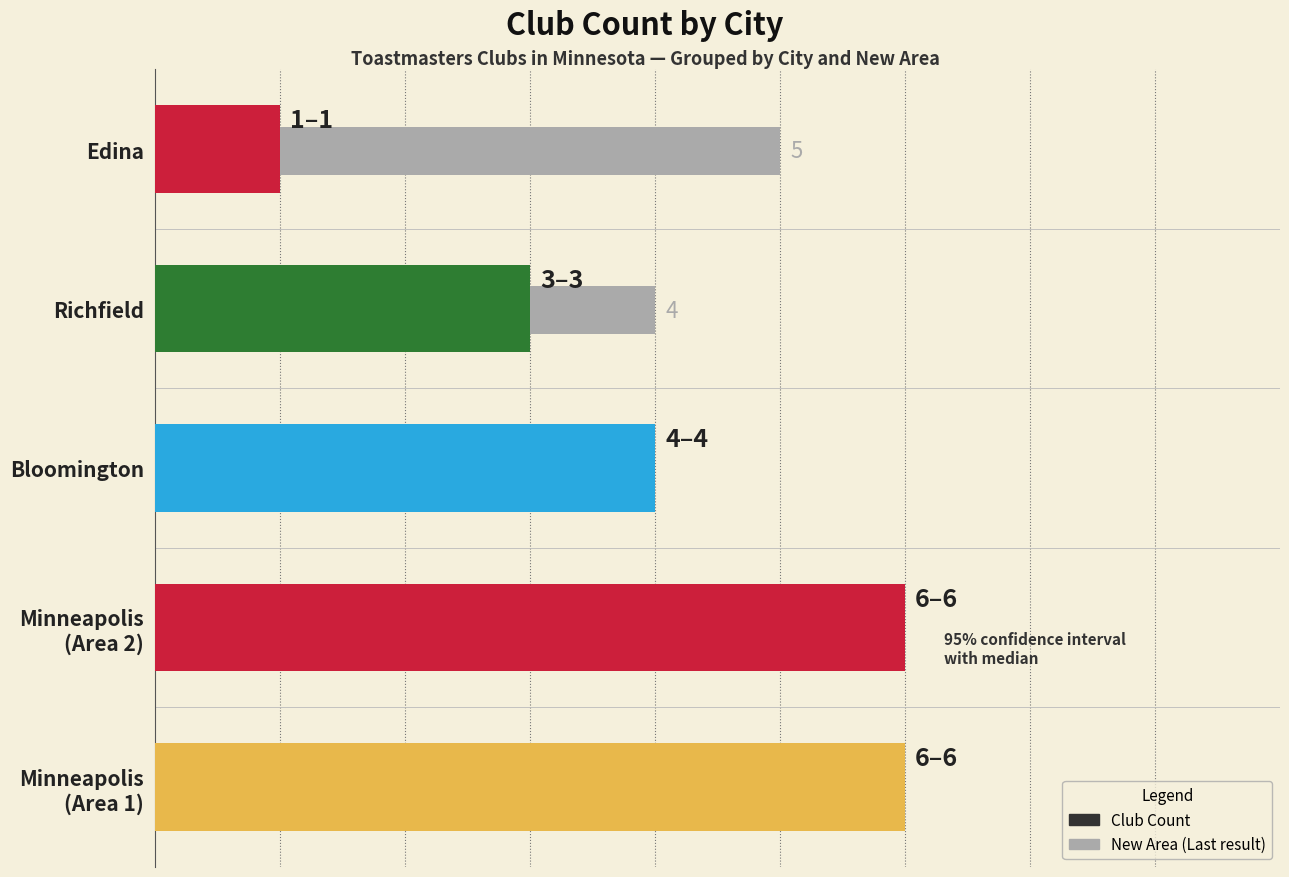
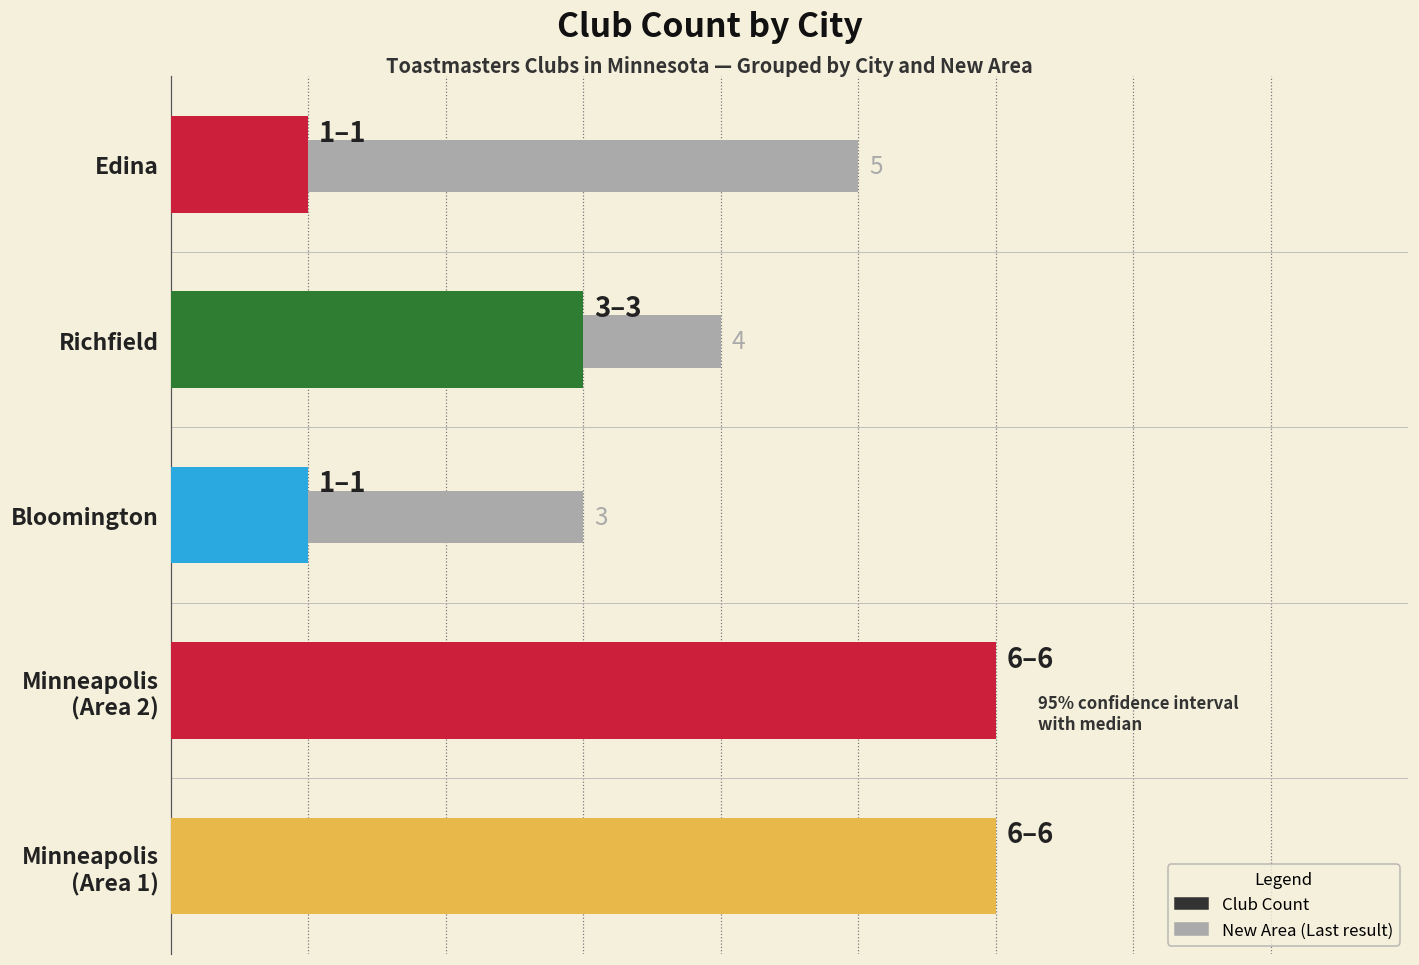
  {
-   "Bloomington": "4–4",
+   "Bloomington": "1–1",
    "Minneapolis (Area 2)": "6",
    "Minneapolis (Area 1)": "6"
  }
